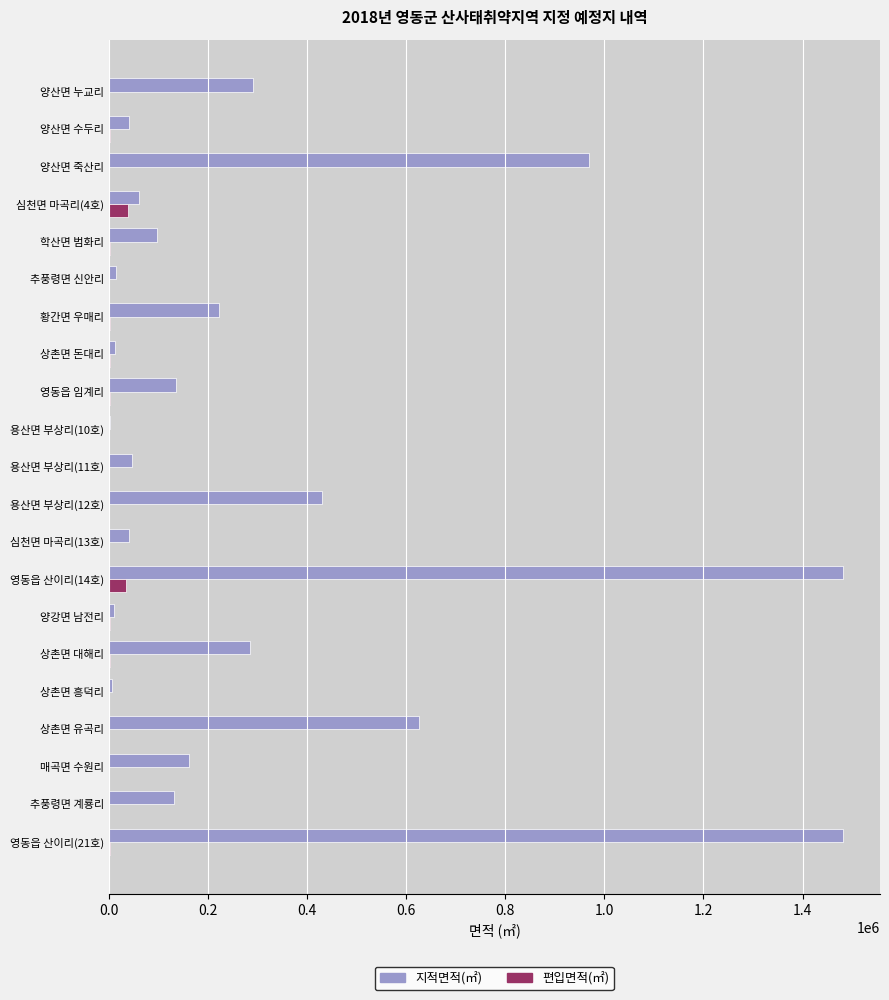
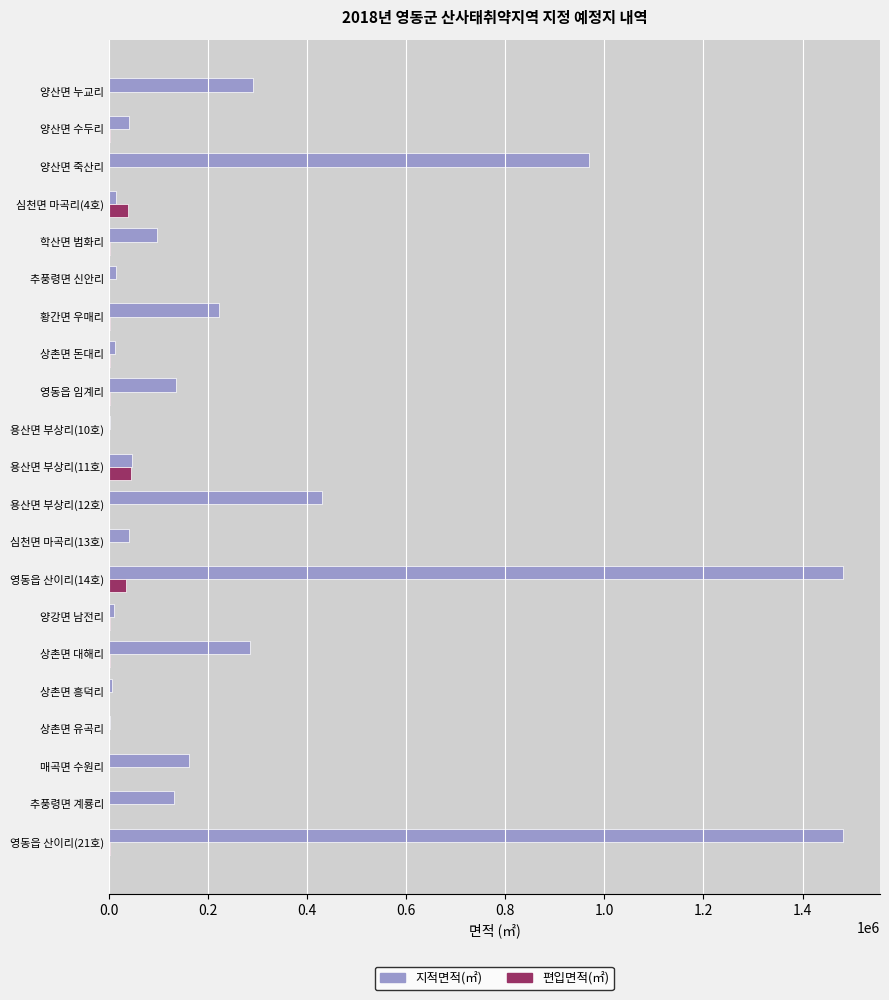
  {
    "지적면적(㎡)": {
      "양산면 누교리": 290000,
      "양산면 수두리": 40000,
      "양산면 죽산리": 970000,
-     "심천면 마곡리(4호)": 60000,
+     "심천면 마곡리(4호)": 10000,
      "학산면 범화리": 100000,
      "추풍령면 신안리": 10000,
      "황간면 우매리": 220000,
      "상촌면 돈대리": 10000,
      "영동읍 임계리": 140000,
      "용산면 부상리(11호)": 50000,
      "용산면 부상리(12호)": 430000,
      "심천면 마곡리(13호)": 40000,
      "영동읍 산이리(14호)": 1480000,
      "양강면 남전리": 10000,
      "상촌면 대해리": 280000,
      "상촌면 흥덕리": 10000,
-     "상촌면 유곡리": 620000,
+     "상촌면 유곡리": 0,
      "매곡면 수원리": 160000,
      "추풍령면 계룡리": 130000,
      "영동읍 산이리(21호)": 1480000
    },
    "편입면적(㎡)": {
      "심천면 마곡리(4호)": 40000,
-     "용산면 부상리(11호)": 0,
+     "용산면 부상리(11호)": 40000,
      "영동읍 산이리(14호)": 40000
    }
  }
